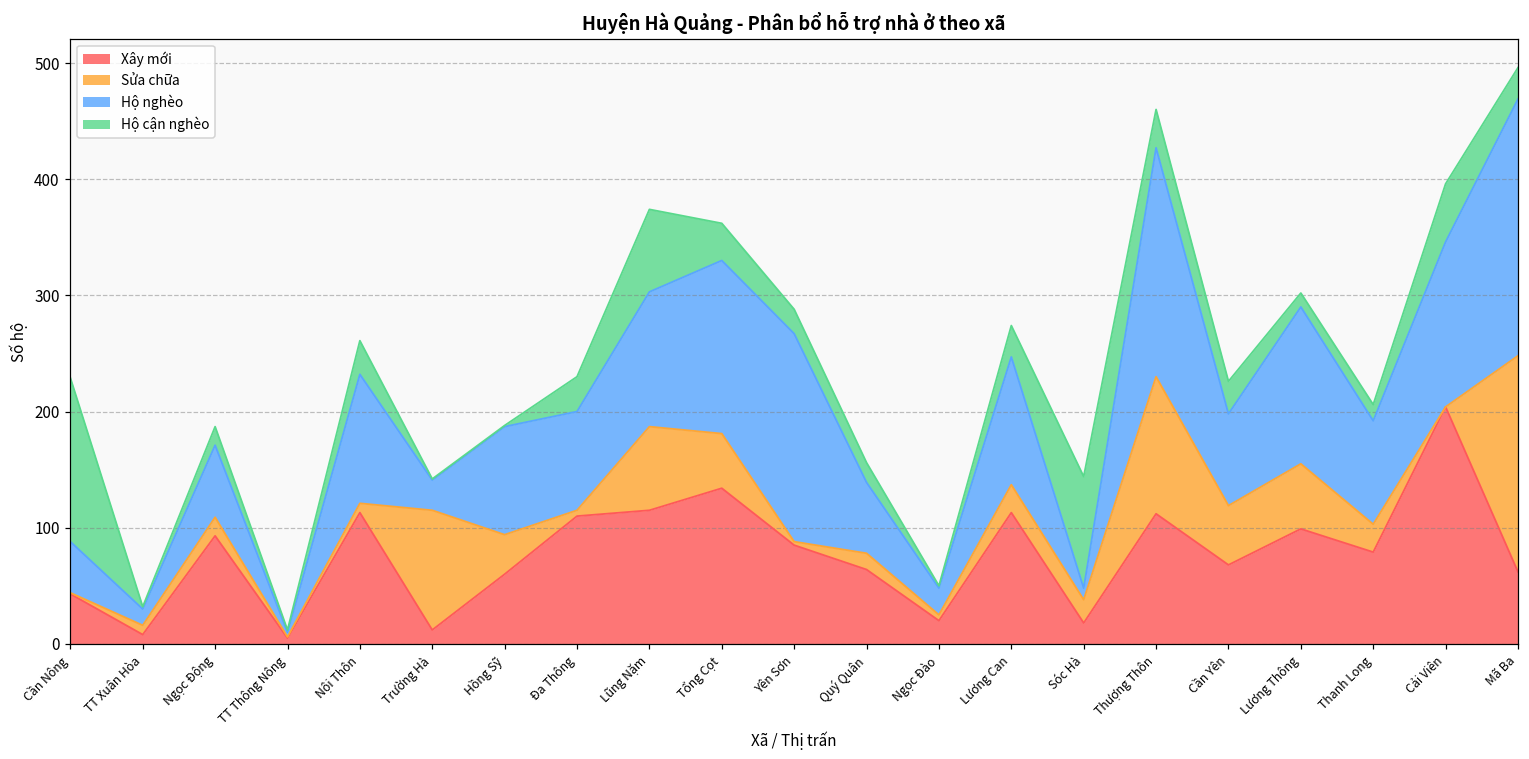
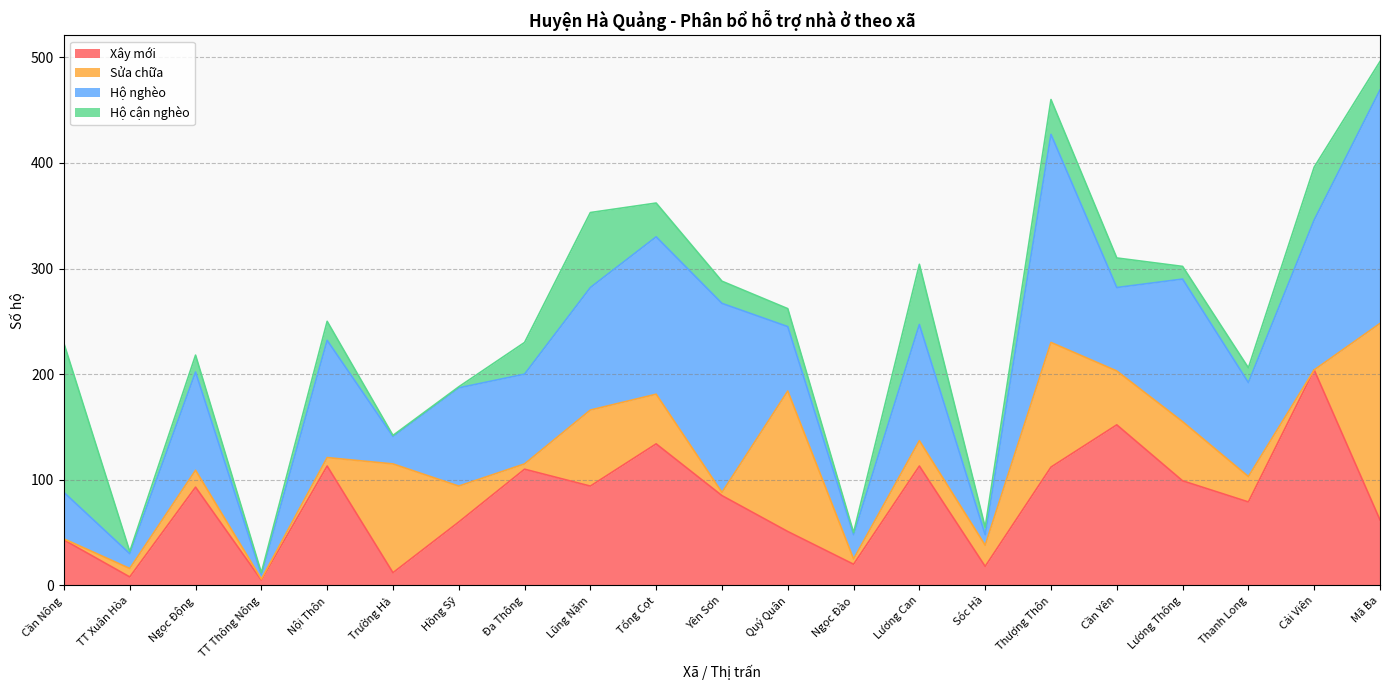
  {
    "Xây mới": {
      "TT Xuân Hòa": 8,
      "Ngọc Động": 93,
      "Nội Thôn": 113,
      "Trường Hà": 12,
      "Hồng Sỹ": 60,
      "Đa Thông": 110,
-     "Lũng Nặm": 115,
+     "Lũng Nặm": 94,
      "Tổng Cọt": 134,
      "Yên Sơn": 85,
-     "Quý Quân": 64,
+     "Quý Quân": 51,
      "Ngọc Đào": 20,
      "Lương Can": 113,
      "Sóc Hà": 18,
      "Thượng Thôn": 112,
-     "Cần Yên": 68,
+     "Cần Yên": 152,
      "Lương Thông": 99,
      "Thanh Long": 79,
      "Mã Ba": 62
    },
    "Sửa chữa": {
      "TT Xuân Hòa": 8,
      "Ngọc Động": 16,
      "Nội Thôn": 8,
      "Trường Hà": 103,
      "Hồng Sỹ": 34,
      "Đa Thông": 5,
      "Lũng Nặm": 72,
      "Tổng Cọt": 47,
      "Yên Sơn": 3,
-     "Quý Quân": 14,
+     "Quý Quân": 133,
      "Ngọc Đào": 5,
      "Lương Can": 24,
      "Sóc Hà": 20,
      "Thượng Thôn": 118,
      "Cần Yên": 51,
      "Lương Thông": 56,
      "Thanh Long": 24,
      "Mã Ba": 186
    },
    "Hộ nghèo": {
      "Cần Nông": 44,
-     "Ngọc Động": 62,
+     "Ngọc Động": 93,
      "Nội Thôn": 111,
      "Đa Thông": 85,
      "Lũng Nặm": 116,
      "Tổng Cọt": 149,
      "Yên Sơn": 179,
      "Quý Quân": 61,
      "Lương Can": 110,
      "Sóc Hà": 10,
      "Thượng Thôn": 197,
      "Cần Yên": 79,
      "Lương Thông": 135,
      "Thanh Long": 89,
      "Cải Viên": 142,
      "Mã Ba": 221
    },
    "Hộ cận nghèo": {
      "Cần Nông": 141,
      "Ngọc Động": 16,
-     "Nội Thôn": 29,
+     "Nội Thôn": 18,
      "Đa Thông": 30,
      "Lũng Nặm": 71,
      "Tổng Cọt": 32,
      "Yên Sơn": 21,
      "Quý Quân": 17,
-     "Lương Can": 27,
-     "Sóc Hà": 96,
+     "Lương Can": 57,
+     "Sóc Hà": 7,
      "Thượng Thôn": 33,
      "Cần Yên": 28,
      "Lương Thông": 12,
      "Thanh Long": 14,
      "Cải Viên": 50,
      "Mã Ba": 27
    }
  }
